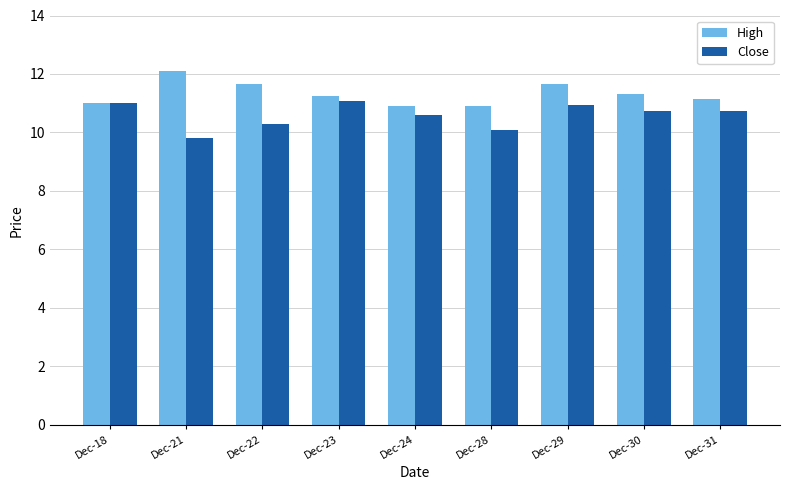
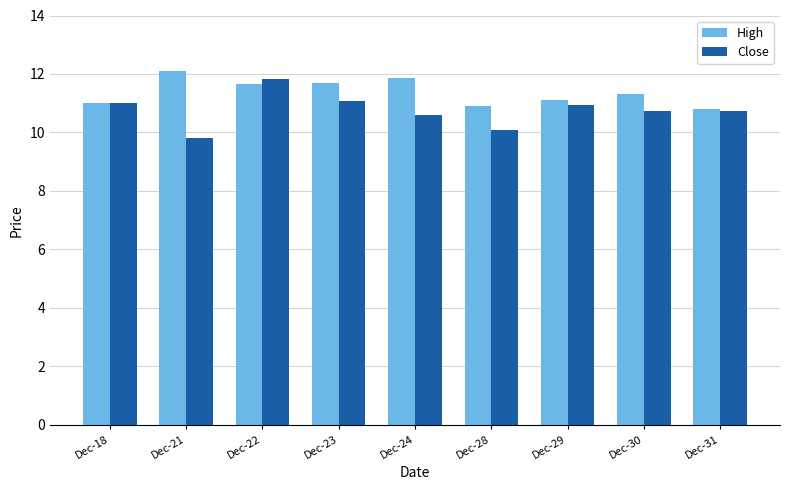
  {
    "High": {
      "Dec-18": 11.0,
      "Dec-21": 12.1,
      "Dec-22": 11.6,
-     "Dec-23": 11.3,
-     "Dec-24": 10.9,
+     "Dec-23": 11.7,
+     "Dec-24": 11.9,
      "Dec-28": 10.9,
-     "Dec-29": 11.6,
+     "Dec-29": 11.1,
      "Dec-30": 11.3,
-     "Dec-31": 11.1
+     "Dec-31": 10.8
    },
    "Close": {
      "Dec-18": 11.0,
      "Dec-21": 9.8,
-     "Dec-22": 10.3,
+     "Dec-22": 11.8,
      "Dec-23": 11.1,
      "Dec-24": 10.6,
      "Dec-28": 10.1,
      "Dec-29": 10.9,
      "Dec-30": 10.8,
      "Dec-31": 10.8
    }
  }
